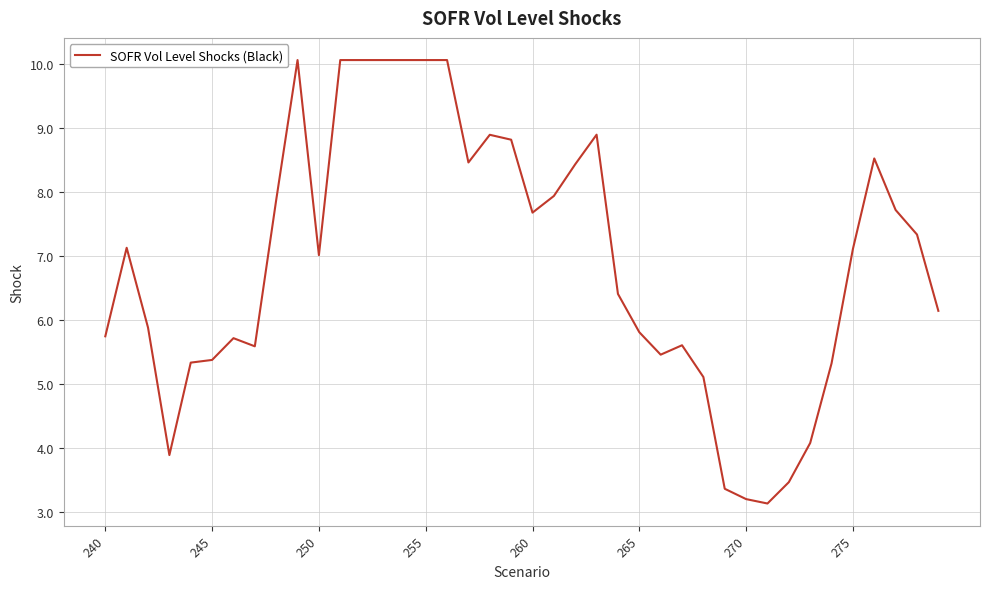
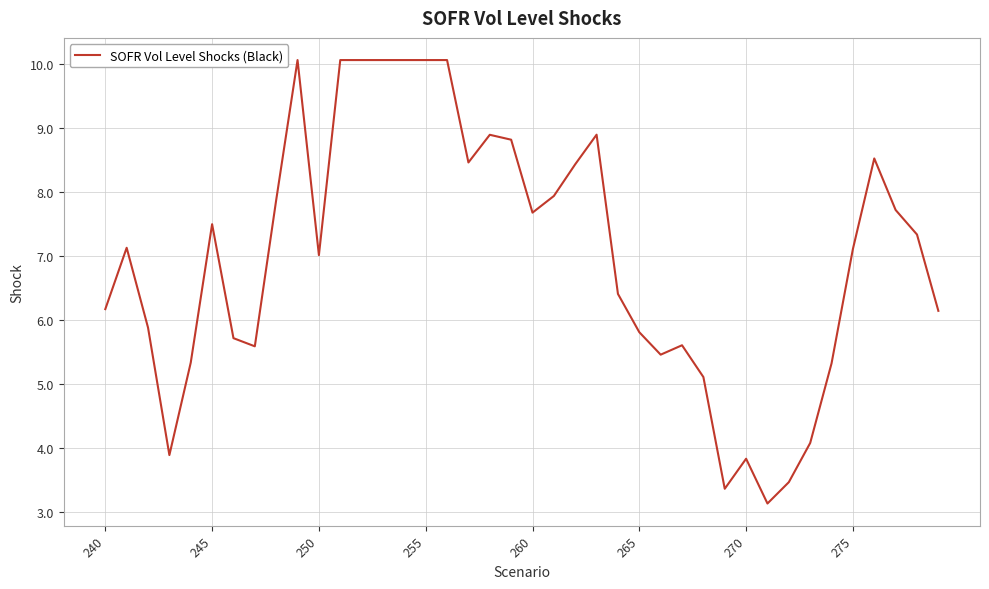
  {
-   "240": 5.7,
-   "245": 5.4,
+   "240": 6.2,
+   "245": 7.5,
    "250": 7.0,
    "255": 10.1,
    "260": 7.7,
    "265": 5.8,
-   "270": 3.2,
+   "270": 3.8,
    "275": 7.1
  }
